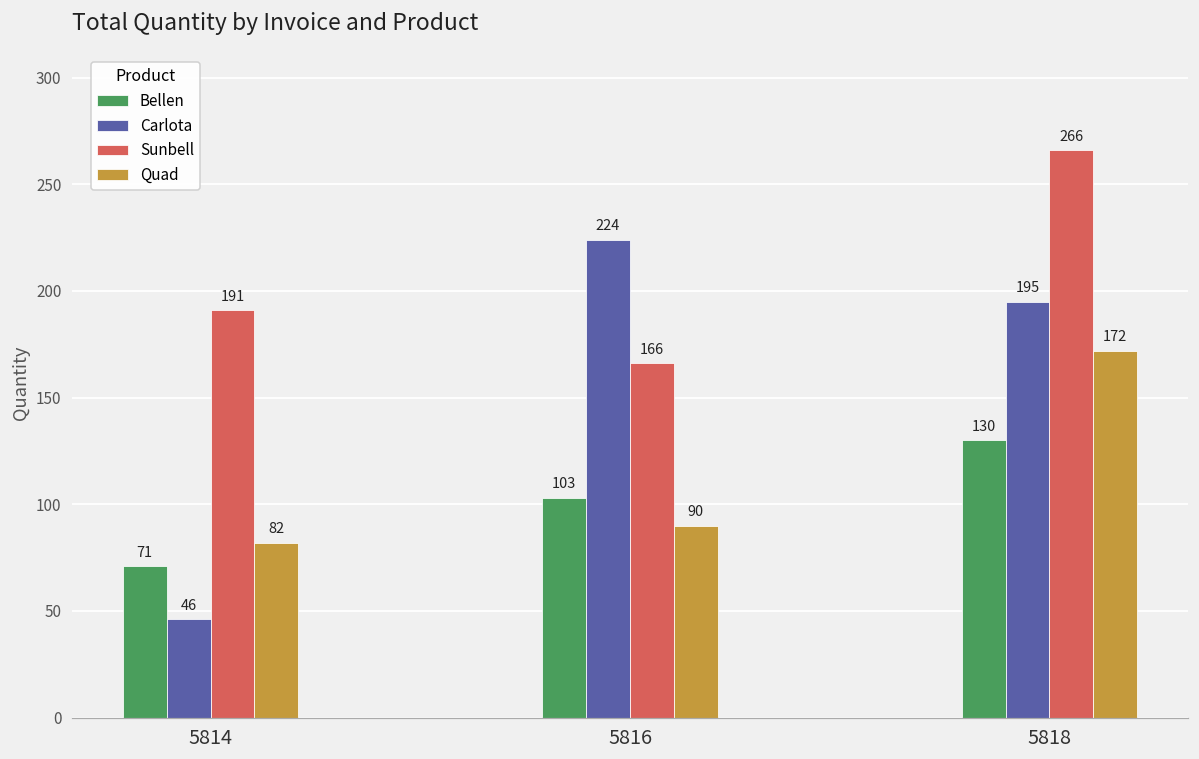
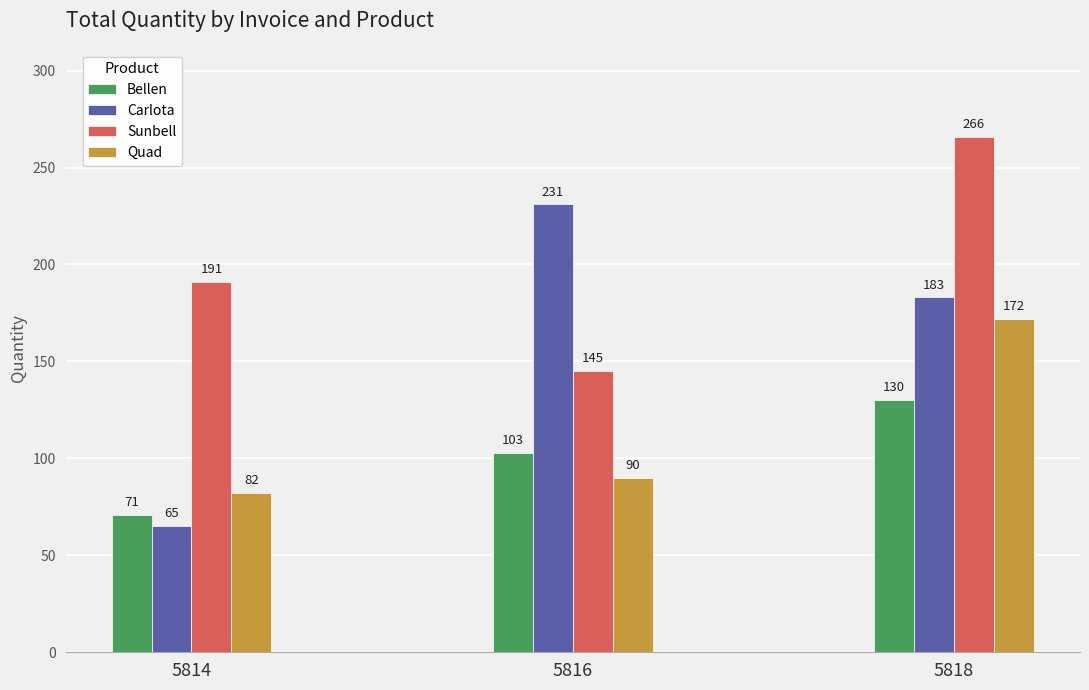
  {
    "Bellen": {
      "5814": 71,
      "5816": 103,
      "5818": 130
    },
    "Carlota": {
-     "5814": 46,
-     "5816": 224,
-     "5818": 195
+     "5814": 65,
+     "5816": 231,
+     "5818": 183
    },
    "Sunbell": {
      "5814": 191,
-     "5816": 166,
+     "5816": 145,
      "5818": 266
    },
    "Quad": {
      "5814": 82,
      "5816": 90,
      "5818": 172
    }
  }
